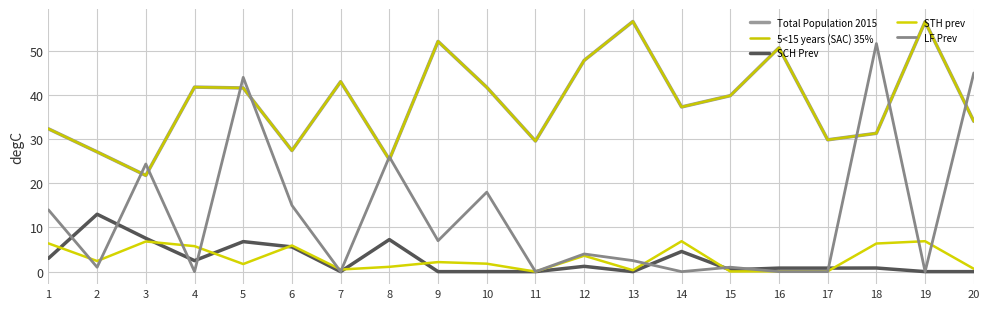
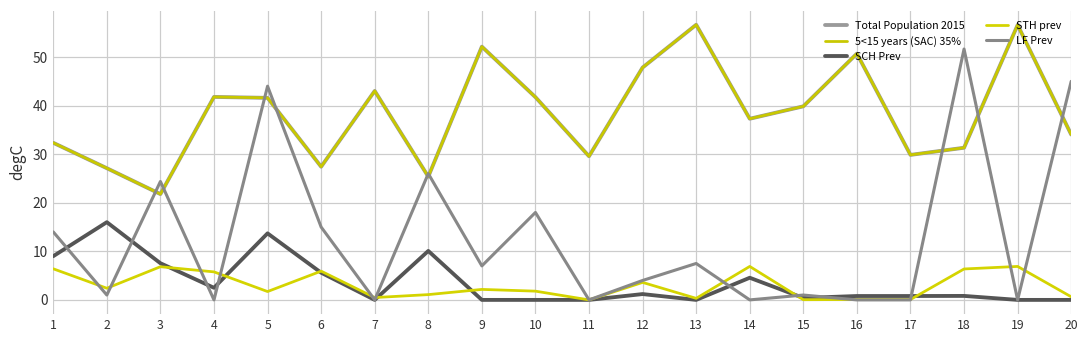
  {
    "SCH Prev": {
-     "1": 3,
-     "2": 13,
+     "1": 9,
+     "2": 16,
      "3": 8,
      "4": 2,
-     "5": 7,
-     "8": 7,
+     "5": 14,
+     "8": 10,
      "9": 0,
      "10": 0,
      "12": 1,
      "14": 5,
      "16": 1,
      "17": 1,
      "18": 1,
      "20": 0
    },
    "LF Prev": {
      "1": 14,
      "2": 1,
      "3": 24,
      "4": 0,
      "5": 44,
      "6": 15,
      "8": 26,
      "9": 7,
      "10": 18,
-     "13": 3,
+     "13": 8,
      "14": 0,
      "15": 1,
      "18": 52,
      "20": 45
    }
  }
